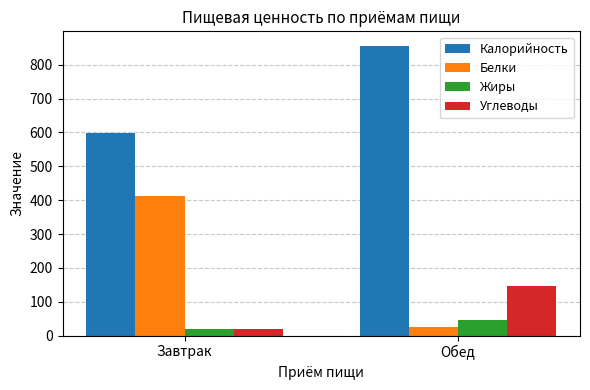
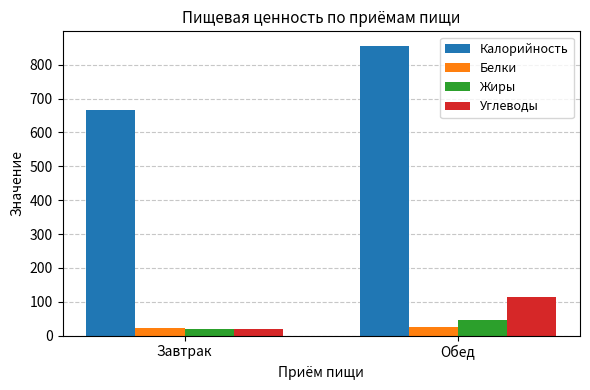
  {
    "Калорийность": {
-     "Завтрак": 600,
+     "Завтрак": 670,
      "Обед": 860
    },
    "Белки": {
-     "Завтрак": 410,
+     "Завтрак": 20,
      "Обед": 20
    },
    "Жиры": {
      "Завтрак": 20,
      "Обед": 50
    },
    "Углеводы": {
      "Завтрак": 20,
-     "Обед": 150
+     "Обед": 110
    }
  }
